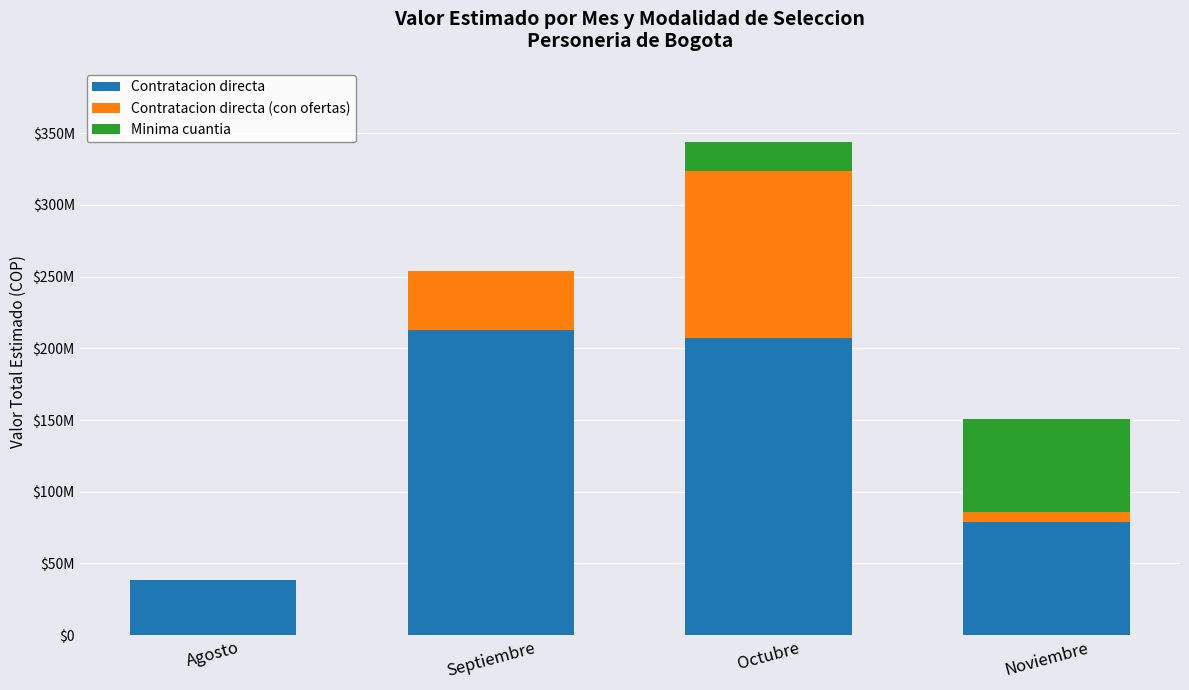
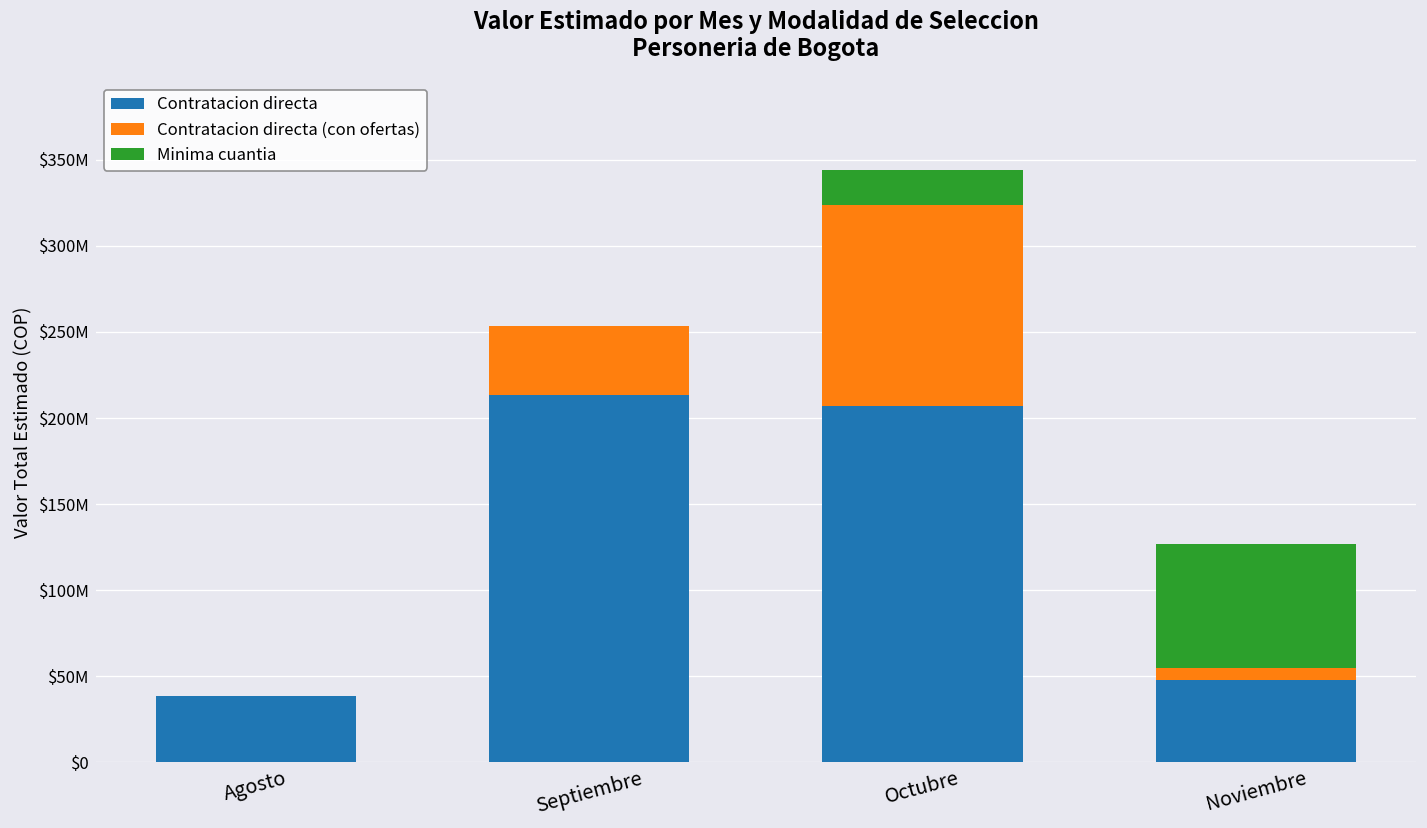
  {
    "Contratacion directa": {
      "Agosto": "$39000000",
      "Septiembre": "$213000000",
      "Octubre": "$207000000",
-     "Noviembre": "$79000000"
+     "Noviembre": "$48000000"
    },
    "Contratacion directa (con ofertas)": {
      "Agosto": "$0",
      "Septiembre": "$41000000",
      "Octubre": "$117000000",
      "Noviembre": "$7000000"
    },
    "Minima cuantia": {
      "Agosto": "$0",
      "Septiembre": "$0",
      "Octubre": "$20000000",
-     "Noviembre": "$65000000"
+     "Noviembre": "$72000000"
    }
  }
